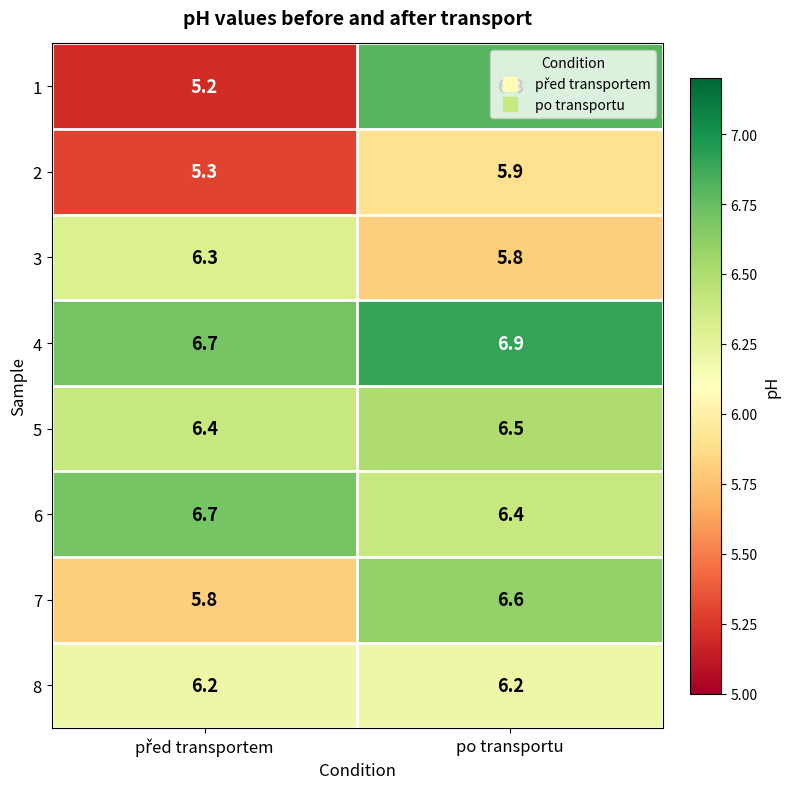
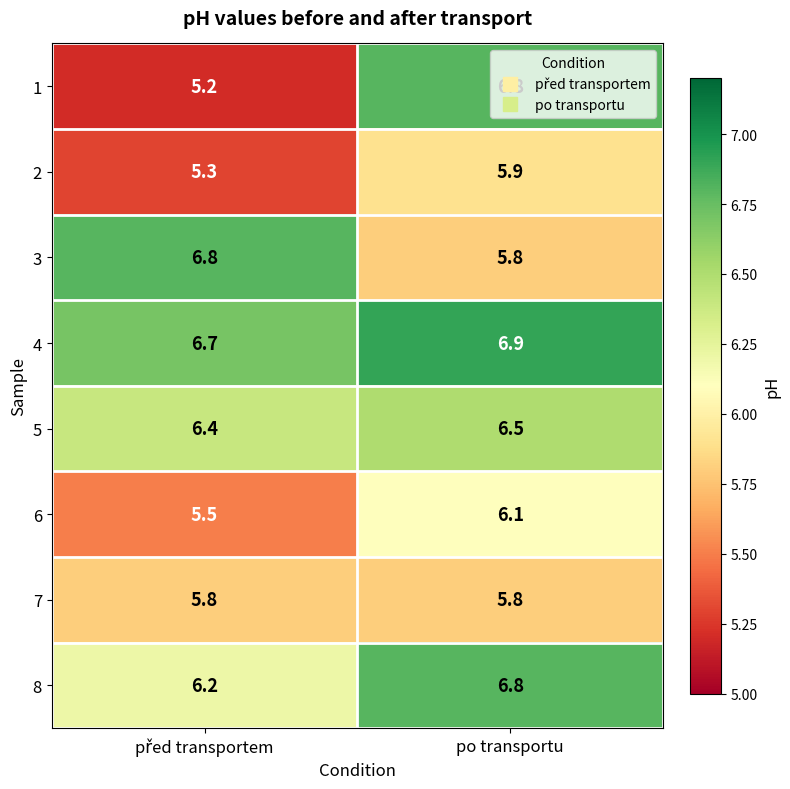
  {
    "1": {
      "před transportem": 5.2
    },
    "2": {
      "před transportem": 5.3,
      "po transportu": 5.9
    },
    "3": {
-     "před transportem": 6.3,
+     "před transportem": 6.8,
      "po transportu": 5.8
    },
    "4": {
      "před transportem": 6.7,
      "po transportu": 6.9
    },
    "5": {
      "před transportem": 6.4,
      "po transportu": 6.5
    },
    "6": {
-     "před transportem": 6.7,
-     "po transportu": 6.4
+     "před transportem": 5.5,
+     "po transportu": 6.1
    },
    "7": {
      "před transportem": 5.8,
-     "po transportu": 6.6
+     "po transportu": 5.8
    },
    "8": {
      "před transportem": 6.2,
-     "po transportu": 6.2
+     "po transportu": 6.8
    }
  }
